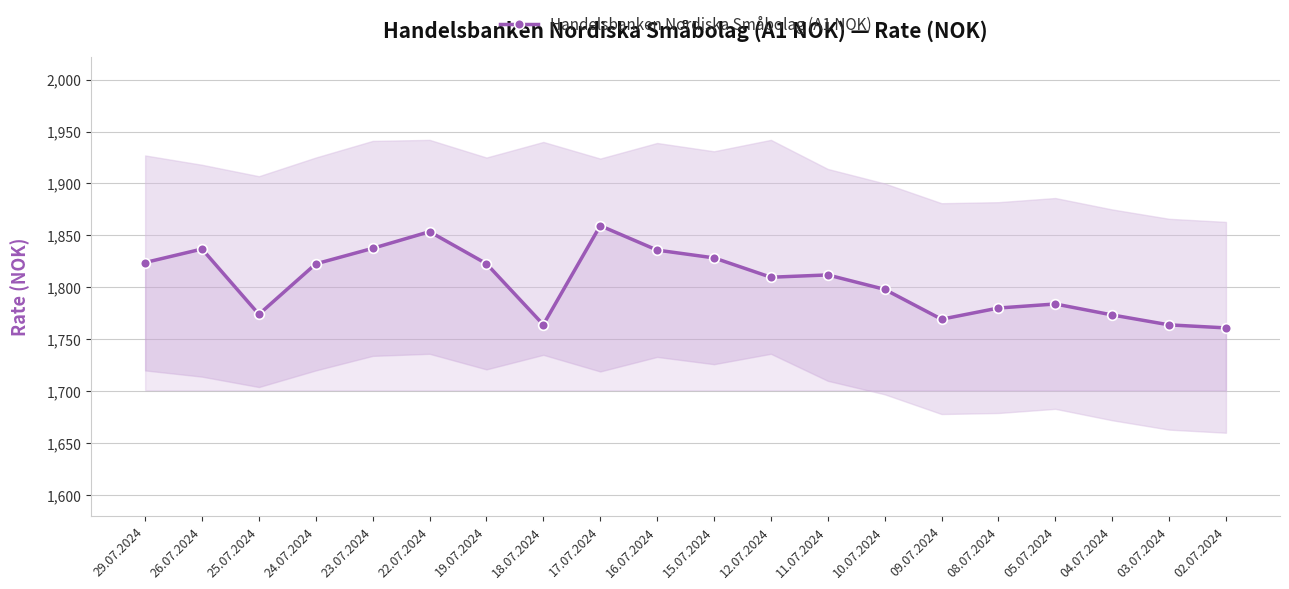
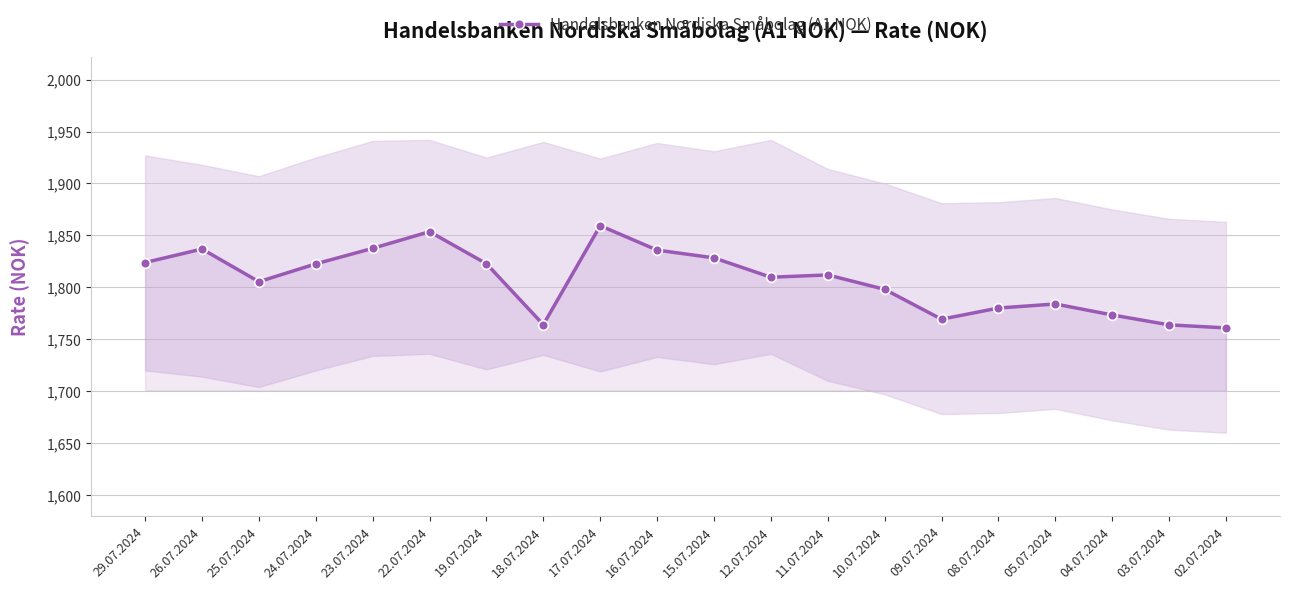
  {
    "Handelsbanken Nordiska Småbolag (A1 NOK)": {
      "29.07.2024": "1,824",
      "26.07.2024": "1,837",
-     "25.07.2024": "1,774",
+     "25.07.2024": "1,805",
      "24.07.2024": "1,823",
      "23.07.2024": "1,838",
      "22.07.2024": "1,854",
      "19.07.2024": "1,823",
      "18.07.2024": "1,764",
      "17.07.2024": "1,859",
      "16.07.2024": "1,836",
      "15.07.2024": "1,828",
      "12.07.2024": "1,810",
      "11.07.2024": "1,812",
      "10.07.2024": "1,798",
      "09.07.2024": "1,769",
      "08.07.2024": "1,780",
      "05.07.2024": "1,784",
      "04.07.2024": "1,773",
      "03.07.2024": "1,764",
      "02.07.2024": "1,761"
    }
  }
